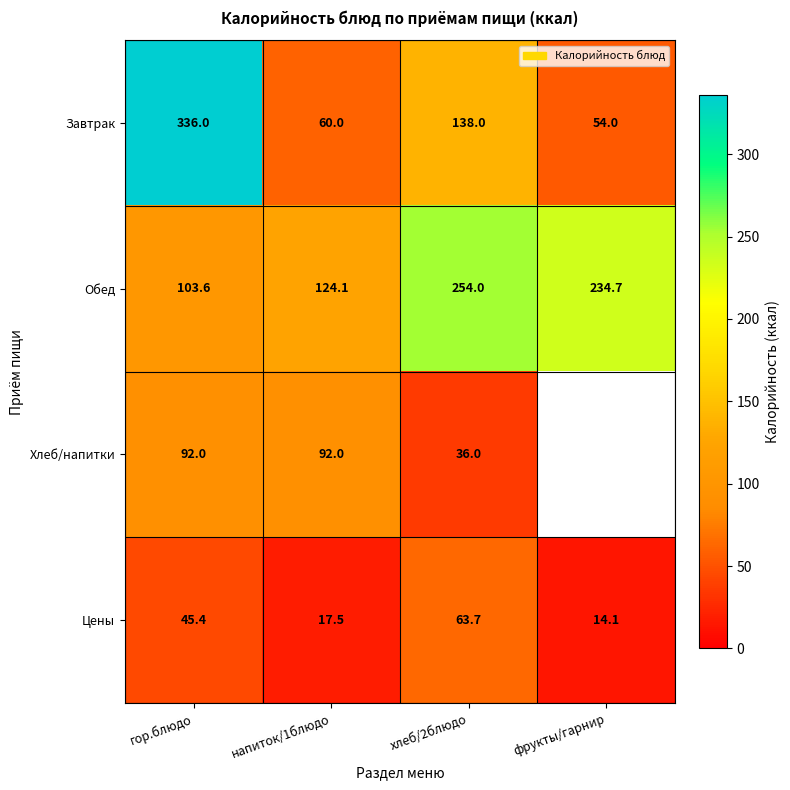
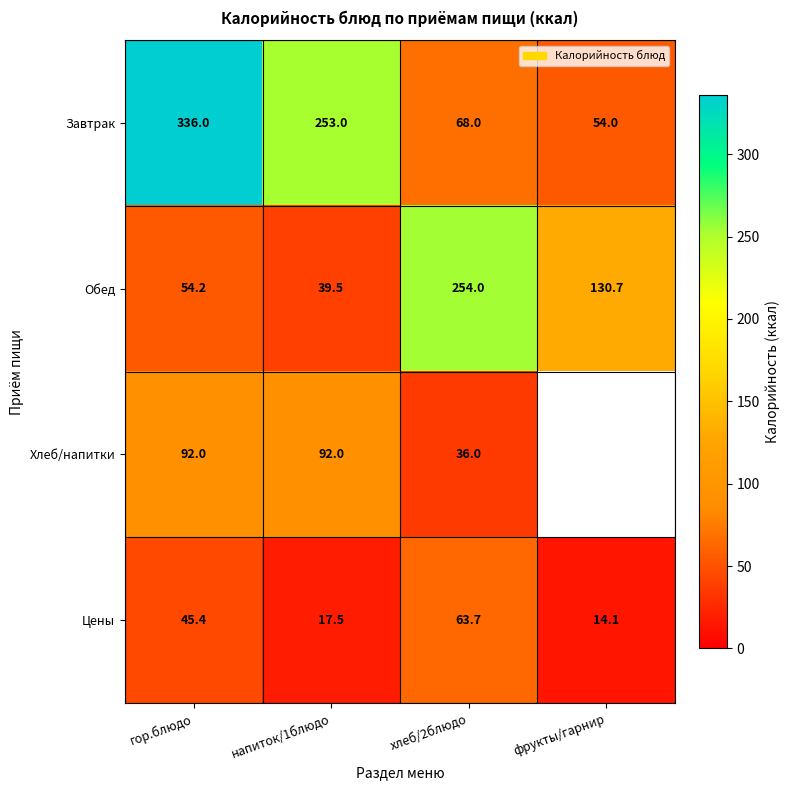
  {
    "Завтрак": {
      "гор.блюдо": 336.0,
-     "напиток/1блюдо": 60.0,
-     "хлеб/2блюдо": 138.0,
+     "напиток/1блюдо": 253.0,
+     "хлеб/2блюдо": 68.0,
      "фрукты/гарнир": 54.0
    },
    "Обед": {
-     "гор.блюдо": 103.6,
-     "напиток/1блюдо": 124.1,
+     "гор.блюдо": 54.2,
+     "напиток/1блюдо": 39.5,
      "хлеб/2блюдо": 254.0,
-     "фрукты/гарнир": 234.7
+     "фрукты/гарнир": 130.7
    },
    "Хлеб/напитки": {
      "гор.блюдо": 92.0,
      "напиток/1блюдо": 92.0,
      "хлеб/2блюдо": 36.0
    },
    "Цены": {
      "гор.блюдо": 45.4,
      "напиток/1блюдо": 17.5,
      "хлеб/2блюдо": 63.7,
      "фрукты/гарнир": 14.1
    }
  }
